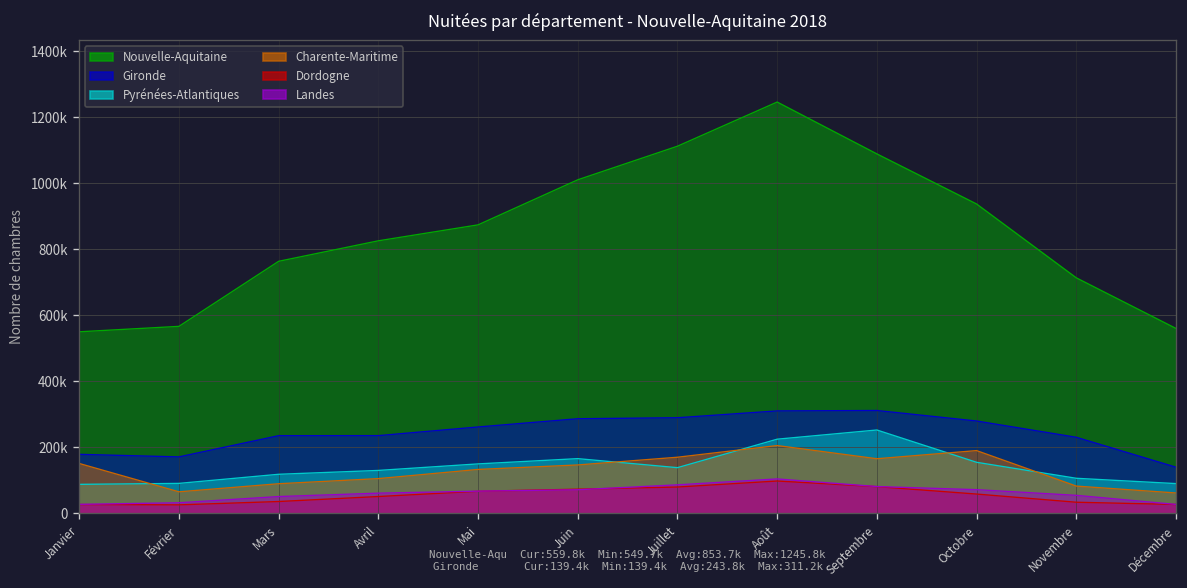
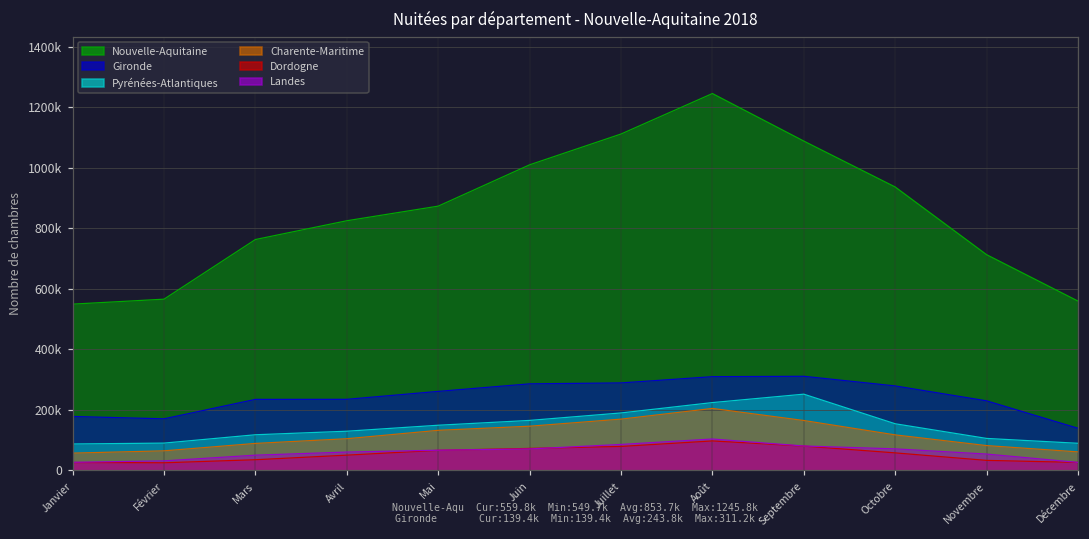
  {
    "Nouvelle-Aquitaine": {
      "Janvier": 550000,
      "Février": 570000,
      "Mars": 760000,
      "Avril": 830000,
      "Mai": 870000,
      "Juin": 1010000,
      "Juillet": 1110000,
      "Août": 1250000,
      "Septembre": 1090000,
      "Octobre": 940000,
      "Novembre": 710000,
      "Décembre": 560000
    },
    "Gironde": {
      "Janvier": 180000,
      "Février": 170000,
      "Mars": 230000,
      "Avril": 240000,
      "Mai": 260000,
      "Juin": 290000,
      "Juillet": 290000,
      "Août": 310000,
      "Septembre": 310000,
      "Octobre": 280000,
      "Novembre": 230000,
      "Décembre": 140000
    },
    "Pyrénées-Atlantiques": {
      "Janvier": 90000,
      "Février": 90000,
      "Mars": 120000,
      "Avril": 130000,
      "Mai": 150000,
      "Juin": 170000,
-     "Juillet": 140000,
+     "Juillet": 190000,
      "Août": 220000,
      "Septembre": 250000,
      "Octobre": 150000,
      "Novembre": 110000,
      "Décembre": 90000
    },
    "Charente-Maritime": {
-     "Janvier": 150000,
+     "Janvier": 60000,
      "Février": 60000,
      "Mars": 90000,
      "Avril": 100000,
      "Mai": 130000,
      "Juin": 150000,
      "Juillet": 170000,
      "Août": 210000,
      "Septembre": 170000,
-     "Octobre": 190000,
+     "Octobre": 120000,
      "Novembre": 80000,
      "Décembre": 60000
    },
    "Dordogne": {
      "Mars": 40000,
      "Avril": 50000,
      "Octobre": 60000,
      "Novembre": 30000
    },
    "Landes": {
      "Mars": 50000,
      "Avril": 60000,
      "Octobre": 70000,
      "Novembre": 50000
    }
  }
